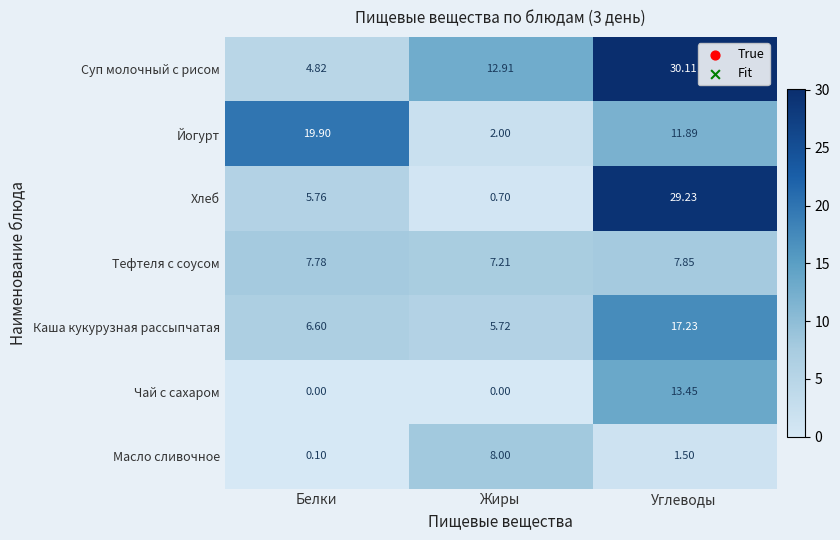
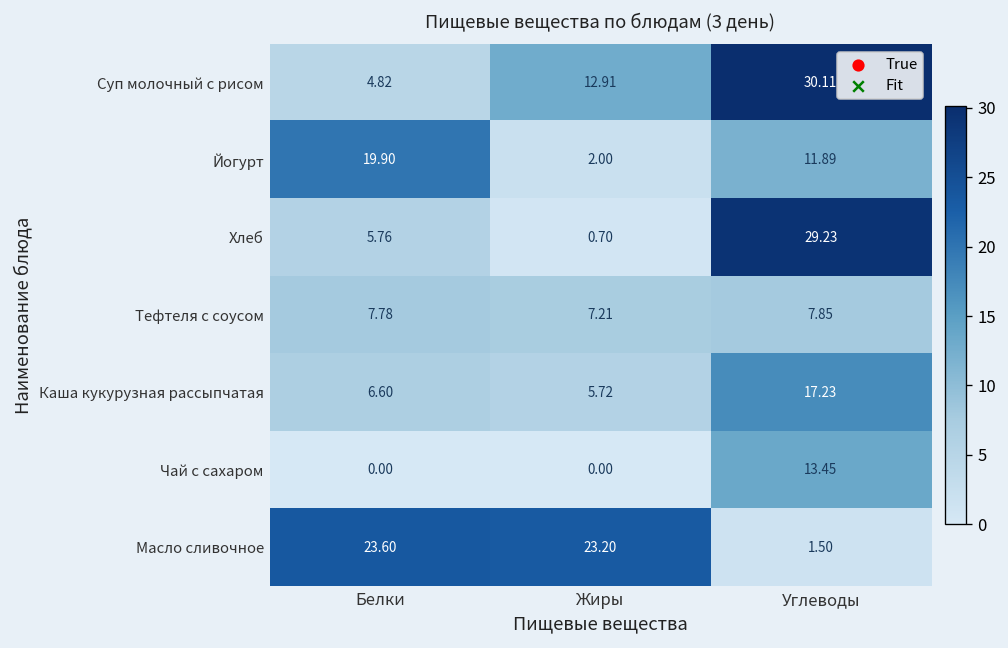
  {
    "Суп молочный с рисом": {
      "Белки": 4.82,
      "Жиры": 12.91,
      "Углеводы": 30.11
    },
    "Йогурт": {
      "Белки": 19.90,
      "Жиры": 2.00,
      "Углеводы": 11.89
    },
    "Хлеб": {
      "Белки": 5.76,
      "Жиры": 0.70,
      "Углеводы": 29.23
    },
    "Тефтеля с соусом": {
      "Белки": 7.78,
      "Жиры": 7.21,
      "Углеводы": 7.85
    },
    "Каша кукурузная рассыпчатая": {
      "Белки": 6.60,
      "Жиры": 5.72,
      "Углеводы": 17.23
    },
    "Чай с сахаром": {
      "Белки": 0.00,
      "Жиры": 0.00,
      "Углеводы": 13.45
    },
    "Масло сливочное": {
-     "Белки": 0.10,
-     "Жиры": 8.00,
+     "Белки": 23.60,
+     "Жиры": 23.20,
      "Углеводы": 1.50
    }
  }
